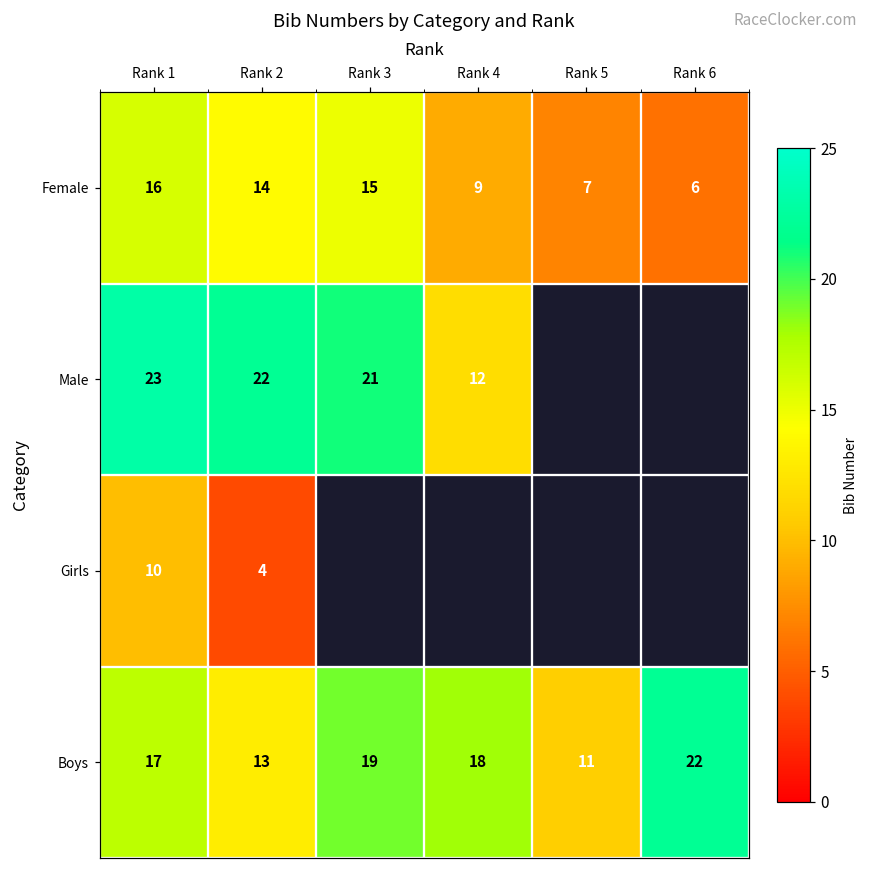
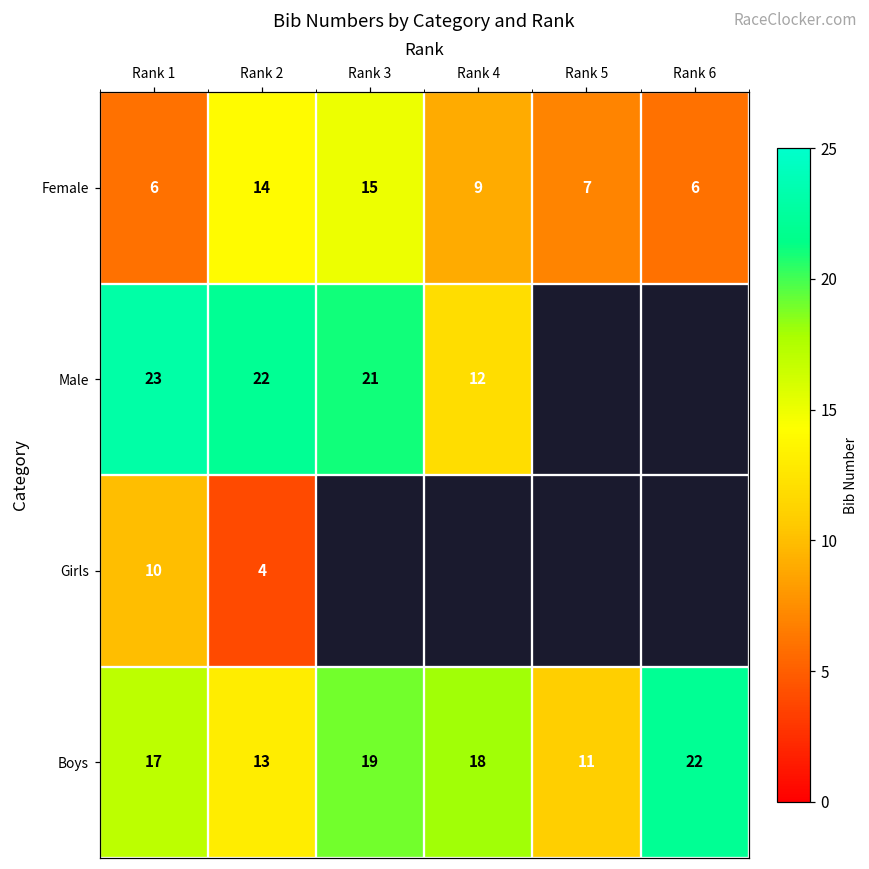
  {
    "Female": {
-     "Rank 1": 16,
+     "Rank 1": 6,
      "Rank 2": 14,
      "Rank 3": 15,
      "Rank 4": 9,
      "Rank 5": 7,
      "Rank 6": 6
    },
    "Male": {
      "Rank 1": 23,
      "Rank 2": 22,
      "Rank 3": 21,
      "Rank 4": 12
    },
    "Girls": {
      "Rank 1": 10,
      "Rank 2": 4
    },
    "Boys": {
      "Rank 1": 17,
      "Rank 2": 13,
      "Rank 3": 19,
      "Rank 4": 18,
      "Rank 5": 11,
      "Rank 6": 22
    }
  }
